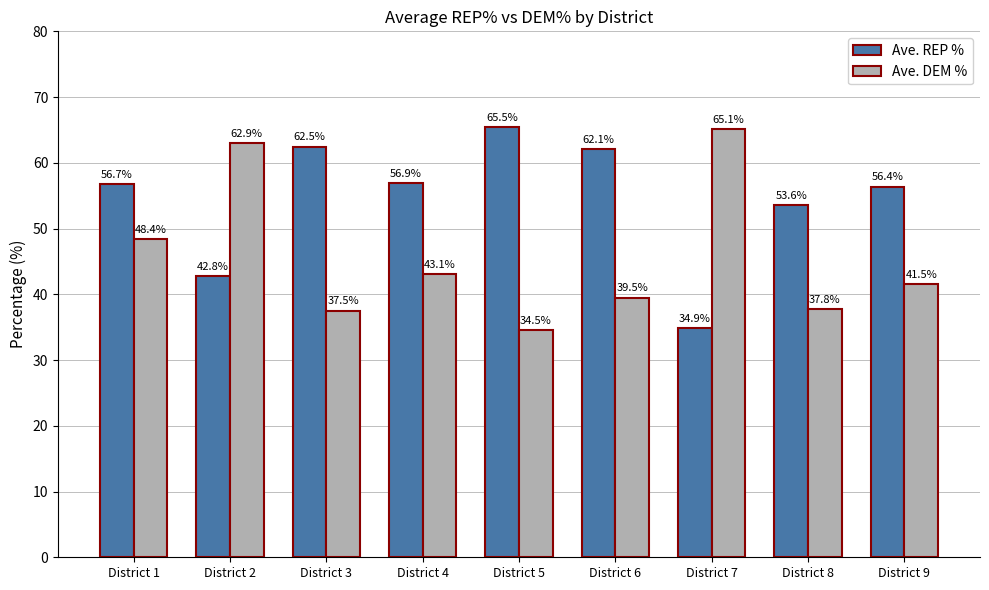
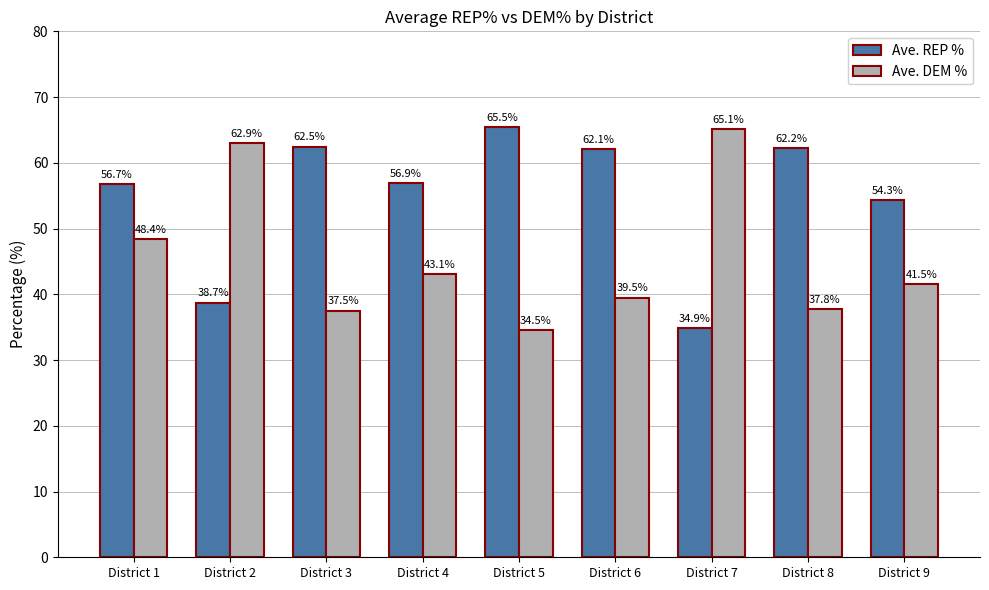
  {
    "Ave. REP %": {
      "District 1": "56.7%",
-     "District 2": "42.8%",
+     "District 2": "38.7%",
      "District 3": "62.5%",
      "District 4": "56.9%",
      "District 5": "65.5%",
      "District 6": "62.1%",
      "District 7": "34.9%",
-     "District 8": "53.6%",
-     "District 9": "56.4%"
+     "District 8": "62.2%",
+     "District 9": "54.3%"
    },
    "Ave. DEM %": {
      "District 1": "48.4%",
      "District 2": "62.9%",
      "District 3": "37.5%",
      "District 4": "43.1%",
      "District 5": "34.5%",
      "District 6": "39.5%",
      "District 7": "65.1%",
      "District 8": "37.8%",
      "District 9": "41.5%"
    }
  }
